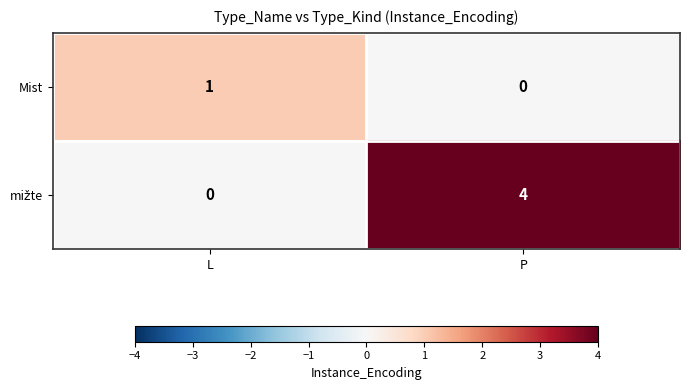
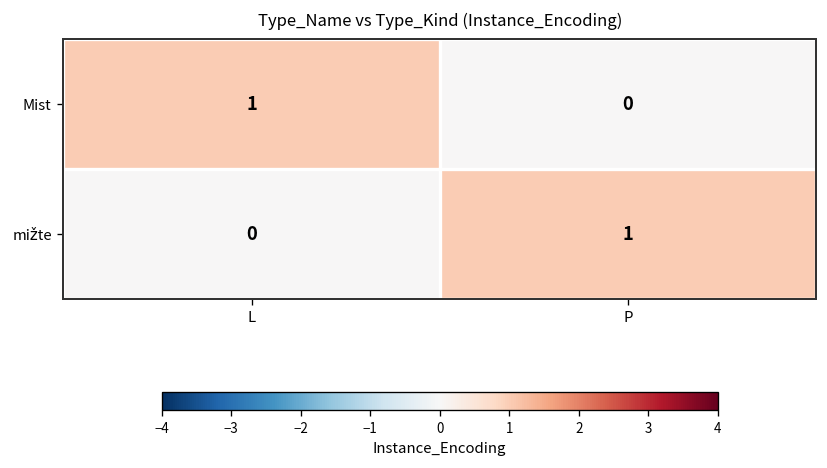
  {
    "Mist": {
      "L": 1,
      "P": 0
    },
    "mižte": {
      "L": 0,
-     "P": 4
+     "P": 1
    }
  }
